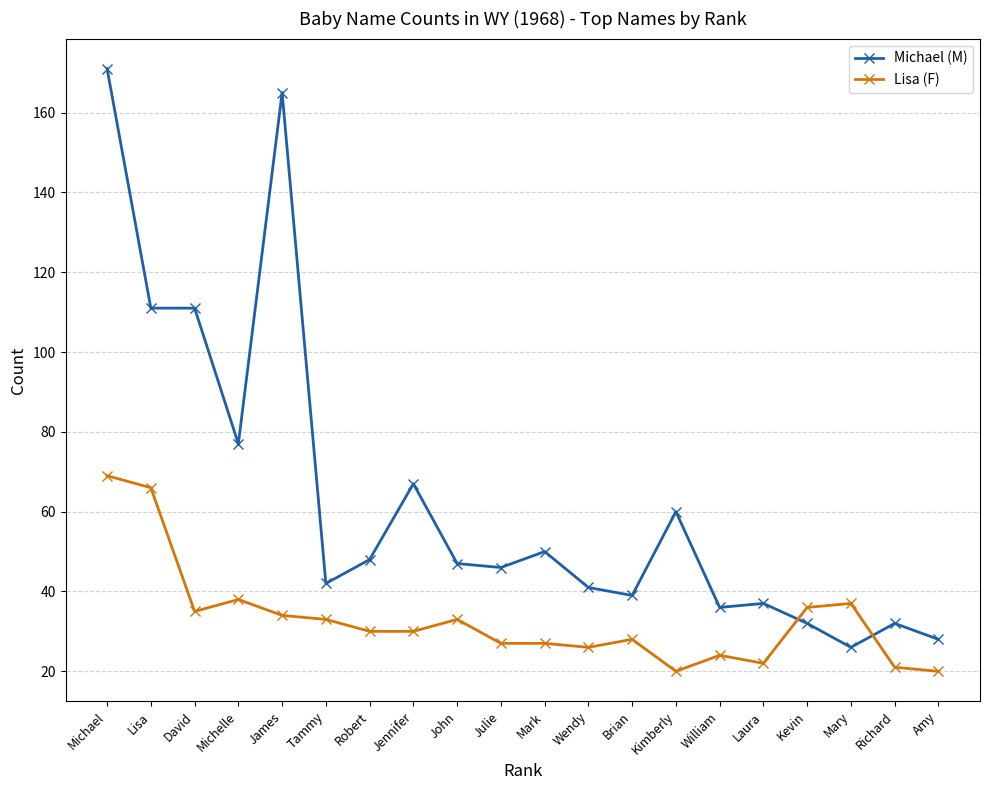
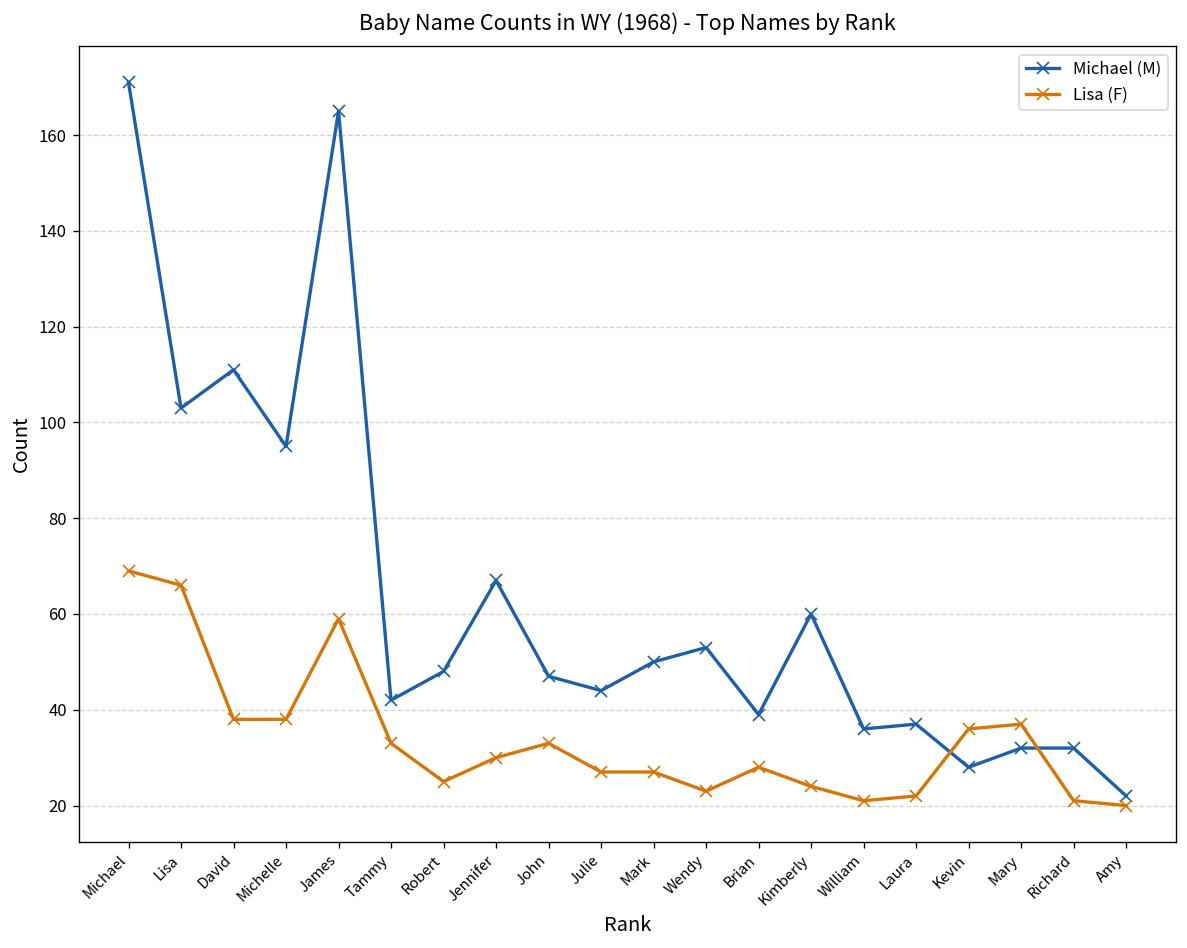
  {
    "Michael (M)": {
      "Michael": 171,
-     "Lisa": 111,
+     "Lisa": 103,
      "David": 111,
-     "Michelle": 77,
+     "Michelle": 95,
      "James": 165,
      "Tammy": 42,
      "Robert": 48,
      "Jennifer": 67,
      "John": 47,
-     "Julie": 46,
+     "Julie": 44,
      "Mark": 50,
-     "Wendy": 41,
+     "Wendy": 53,
      "Brian": 39,
      "Kimberly": 60,
      "William": 36,
      "Laura": 37,
-     "Kevin": 32,
-     "Mary": 26,
+     "Kevin": 28,
+     "Mary": 32,
      "Richard": 32,
-     "Amy": 28
+     "Amy": 22
    },
    "Lisa (F)": {
      "Michael": 69,
      "Lisa": 66,
-     "David": 35,
+     "David": 38,
      "Michelle": 38,
-     "James": 34,
+     "James": 59,
      "Tammy": 33,
-     "Robert": 30,
+     "Robert": 25,
      "Jennifer": 30,
      "John": 33,
      "Julie": 27,
      "Mark": 27,
-     "Wendy": 26,
+     "Wendy": 23,
      "Brian": 28,
-     "Kimberly": 20,
-     "William": 24,
+     "Kimberly": 24,
+     "William": 21,
      "Laura": 22,
      "Kevin": 36,
      "Mary": 37,
      "Richard": 21,
      "Amy": 20
    }
  }
